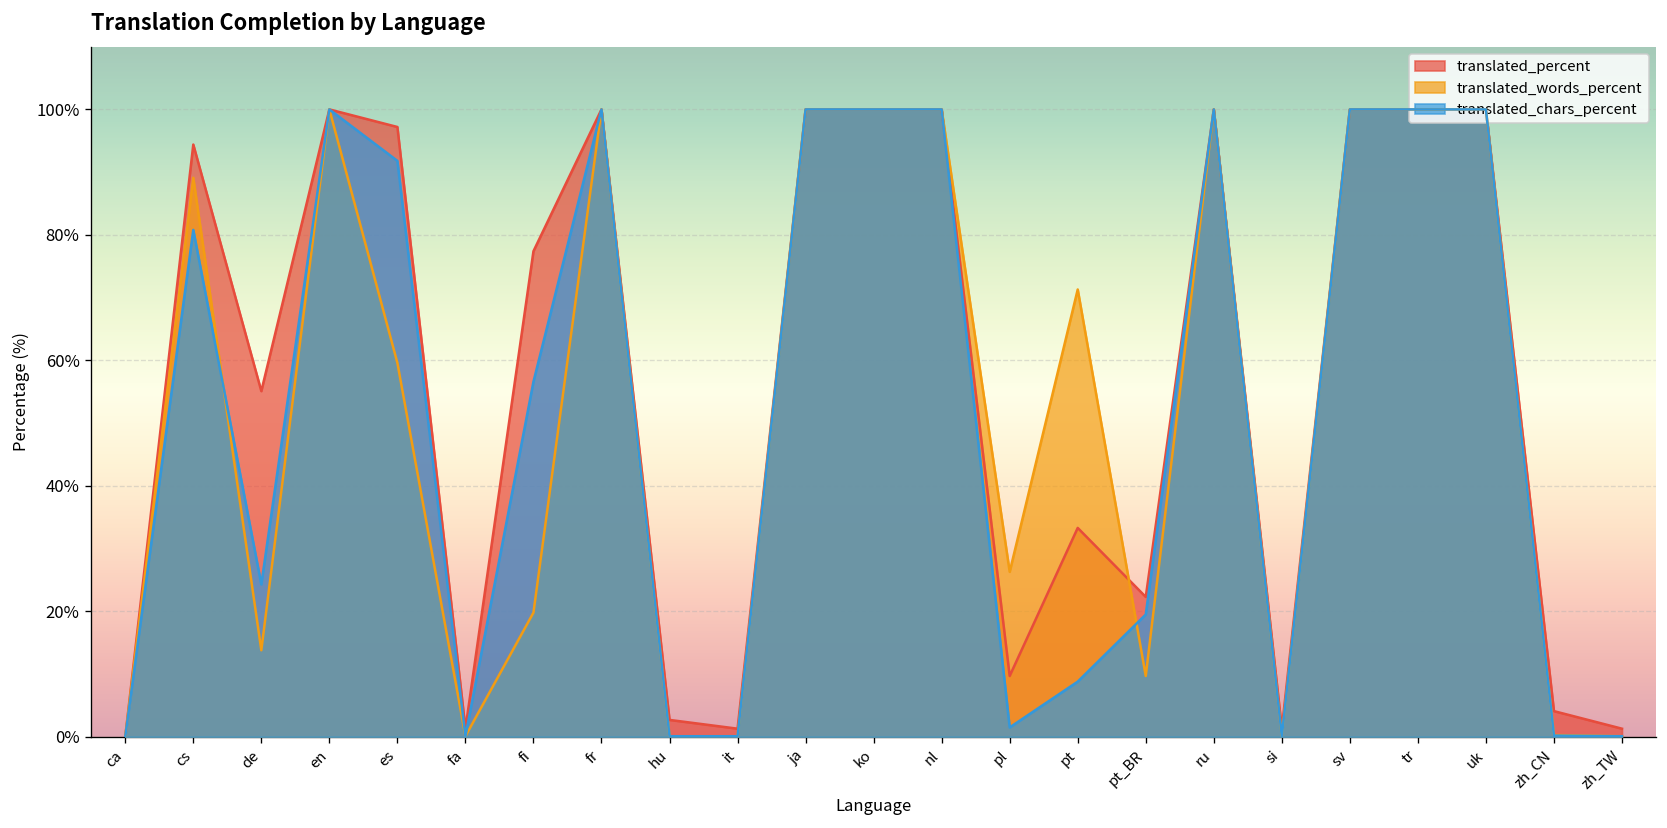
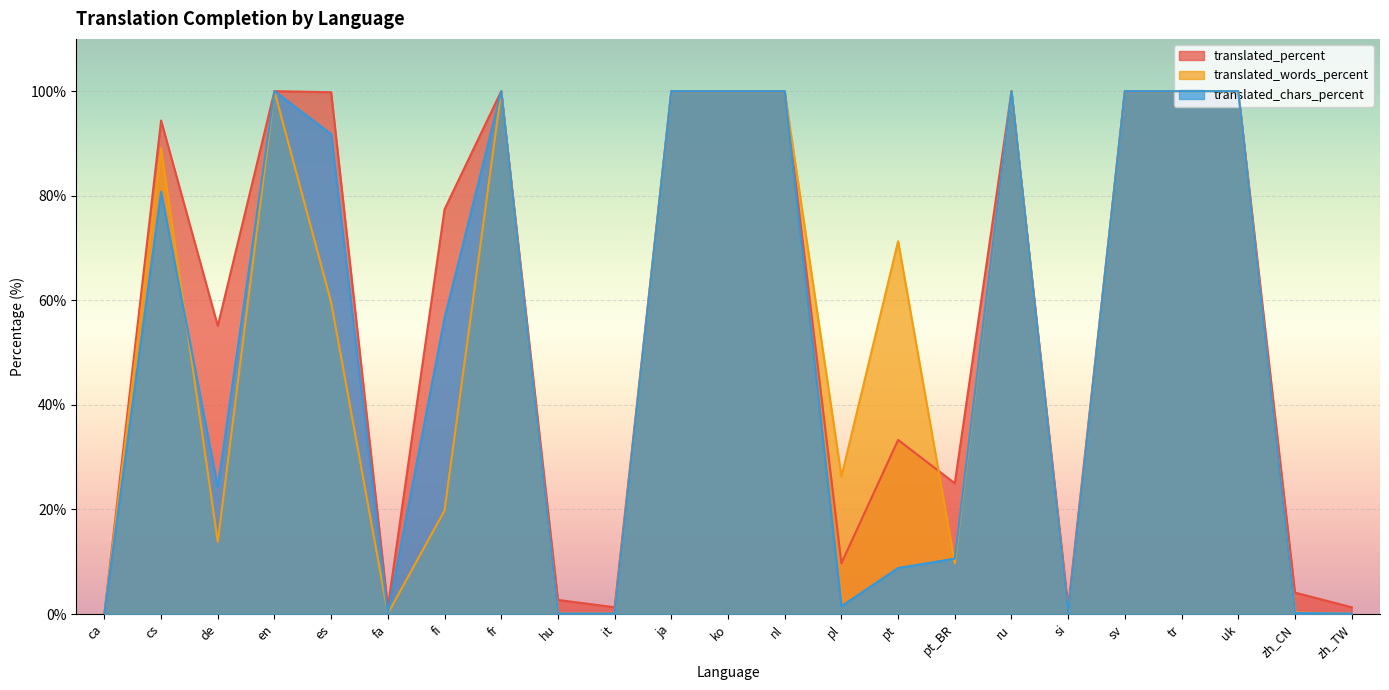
  {
    "translated_percent": {
      "cs": "94%",
      "de": "55%",
-     "es": "97%",
+     "es": "100%",
      "fa": "1%",
      "fi": "77%",
      "hu": "3%",
      "it": "1%",
      "pl": "10%",
      "pt": "33%",
-     "pt_BR": "22%",
+     "pt_BR": "25%",
      "si": "1%",
      "zh_CN": "4%",
      "zh_TW": "1%"
    },
    "translated_words_percent": {
      "cs": "89%",
      "de": "14%",
      "es": "60%",
      "fi": "20%",
      "pl": "26%",
      "pt": "71%",
      "pt_BR": "10%"
    },
    "translated_chars_percent": {
      "cs": "81%",
      "de": "24%",
      "es": "92%",
      "fi": "57%",
      "pl": "2%",
      "pt": "9%",
-     "pt_BR": "20%"
+     "pt_BR": "11%"
    }
  }
